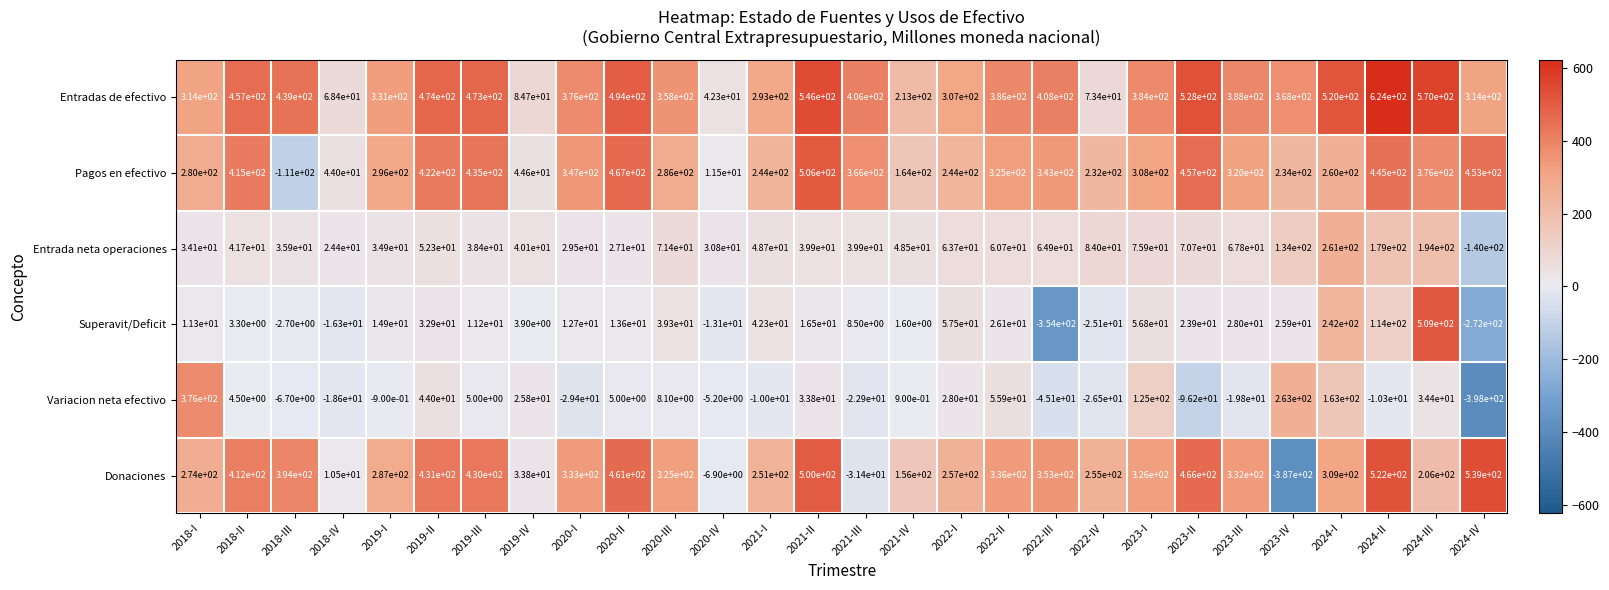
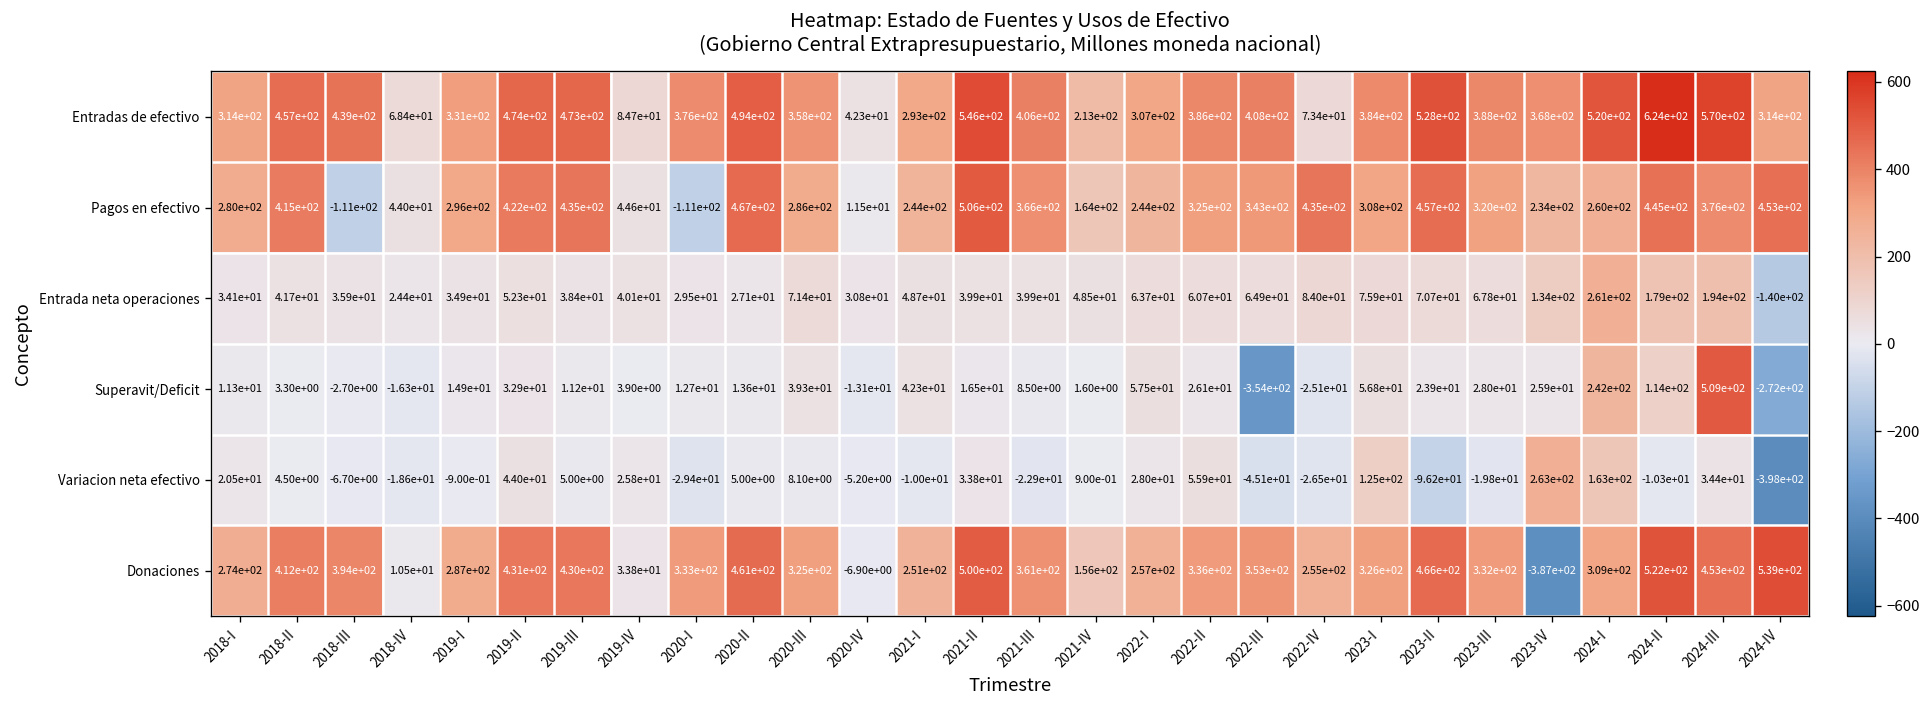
  {
    "Entradas de efectivo": {
      "2018-I": "3.14e+02",
      "2018-II": "4.57e+02",
      "2018-III": "4.39e+02",
      "2018-IV": "6.84e+01",
      "2019-I": "3.31e+02",
      "2019-II": "4.74e+02",
      "2019-III": "4.73e+02",
      "2019-IV": "8.47e+01",
      "2020-I": "3.76e+02",
      "2020-II": "4.94e+02",
      "2020-III": "3.58e+02",
      "2020-IV": "4.23e+01",
      "2021-I": "2.93e+02",
      "2021-II": "5.46e+02",
      "2021-III": "4.06e+02",
      "2021-IV": "2.13e+02",
      "2022-I": "3.07e+02",
      "2022-II": "3.86e+02",
      "2022-III": "4.08e+02",
      "2022-IV": "7.34e+01",
      "2023-I": "3.84e+02",
      "2023-II": "5.28e+02",
      "2023-III": "3.88e+02",
      "2023-IV": "3.68e+02",
      "2024-I": "5.20e+02",
      "2024-II": "6.24e+02",
      "2024-III": "5.70e+02",
      "2024-IV": "3.14e+02"
    },
    "Pagos en efectivo": {
      "2018-I": "2.80e+02",
      "2018-II": "4.15e+02",
      "2018-III": "-1.11e+02",
      "2018-IV": "4.40e+01",
      "2019-I": "2.96e+02",
      "2019-II": "4.22e+02",
      "2019-III": "4.35e+02",
      "2019-IV": "4.46e+01",
-     "2020-I": "3.47e+02",
+     "2020-I": "-1.11e+02",
      "2020-II": "4.67e+02",
      "2020-III": "2.86e+02",
      "2020-IV": "1.15e+01",
      "2021-I": "2.44e+02",
      "2021-II": "5.06e+02",
      "2021-III": "3.66e+02",
      "2021-IV": "1.64e+02",
      "2022-I": "2.44e+02",
      "2022-II": "3.25e+02",
      "2022-III": "3.43e+02",
-     "2022-IV": "2.32e+02",
+     "2022-IV": "4.35e+02",
      "2023-I": "3.08e+02",
      "2023-II": "4.57e+02",
      "2023-III": "3.20e+02",
      "2023-IV": "2.34e+02",
      "2024-I": "2.60e+02",
      "2024-II": "4.45e+02",
      "2024-III": "3.76e+02",
      "2024-IV": "4.53e+02"
    },
    "Entrada neta operaciones": {
      "2018-I": "3.41e+01",
      "2018-II": "4.17e+01",
      "2018-III": "3.59e+01",
      "2018-IV": "2.44e+01",
      "2019-I": "3.49e+01",
      "2019-II": "5.23e+01",
      "2019-III": "3.84e+01",
      "2019-IV": "4.01e+01",
      "2020-I": "2.95e+01",
      "2020-II": "2.71e+01",
      "2020-III": "7.14e+01",
      "2020-IV": "3.08e+01",
      "2021-I": "4.87e+01",
      "2021-II": "3.99e+01",
      "2021-III": "3.99e+01",
      "2021-IV": "4.85e+01",
      "2022-I": "6.37e+01",
      "2022-II": "6.07e+01",
      "2022-III": "6.49e+01",
      "2022-IV": "8.40e+01",
      "2023-I": "7.59e+01",
      "2023-II": "7.07e+01",
      "2023-III": "6.78e+01",
      "2023-IV": "1.34e+02",
      "2024-I": "2.61e+02",
      "2024-II": "1.79e+02",
      "2024-III": "1.94e+02",
      "2024-IV": "-1.40e+02"
    },
    "Superavit/Deficit": {
      "2018-I": "1.13e+01",
      "2018-II": "3.30e+00",
      "2018-III": "-2.70e+00",
      "2018-IV": "-1.63e+01",
      "2019-I": "1.49e+01",
      "2019-II": "3.29e+01",
      "2019-III": "1.12e+01",
      "2019-IV": "3.90e+00",
      "2020-I": "1.27e+01",
      "2020-II": "1.36e+01",
      "2020-III": "3.93e+01",
      "2020-IV": "-1.31e+01",
      "2021-I": "4.23e+01",
      "2021-II": "1.65e+01",
      "2021-III": "8.50e+00",
      "2021-IV": "1.60e+00",
      "2022-I": "5.75e+01",
      "2022-II": "2.61e+01",
      "2022-III": "-3.54e+02",
      "2022-IV": "-2.51e+01",
      "2023-I": "5.68e+01",
      "2023-II": "2.39e+01",
      "2023-III": "2.80e+01",
      "2023-IV": "2.59e+01",
      "2024-I": "2.42e+02",
      "2024-II": "1.14e+02",
      "2024-III": "5.09e+02",
      "2024-IV": "-2.72e+02"
    },
    "Variacion neta efectivo": {
-     "2018-I": "3.76e+02",
+     "2018-I": "2.05e+01",
      "2018-II": "4.50e+00",
      "2018-III": "-6.70e+00",
      "2018-IV": "-1.86e+01",
      "2019-I": "-9.00e-01",
      "2019-II": "4.40e+01",
      "2019-III": "5.00e+00",
      "2019-IV": "2.58e+01",
      "2020-I": "-2.94e+01",
      "2020-II": "5.00e+00",
      "2020-III": "8.10e+00",
      "2020-IV": "-5.20e+00",
      "2021-I": "-1.00e+01",
      "2021-II": "3.38e+01",
      "2021-III": "-2.29e+01",
      "2021-IV": "9.00e-01",
      "2022-I": "2.80e+01",
      "2022-II": "5.59e+01",
      "2022-III": "-4.51e+01",
      "2022-IV": "-2.65e+01",
      "2023-I": "1.25e+02",
      "2023-II": "-9.62e+01",
      "2023-III": "-1.98e+01",
      "2023-IV": "2.63e+02",
      "2024-I": "1.63e+02",
      "2024-II": "-1.03e+01",
      "2024-III": "3.44e+01",
      "2024-IV": "-3.98e+02"
    },
    "Donaciones": {
      "2018-I": "2.74e+02",
      "2018-II": "4.12e+02",
      "2018-III": "3.94e+02",
      "2018-IV": "1.05e+01",
      "2019-I": "2.87e+02",
      "2019-II": "4.31e+02",
      "2019-III": "4.30e+02",
      "2019-IV": "3.38e+01",
      "2020-I": "3.33e+02",
      "2020-II": "4.61e+02",
      "2020-III": "3.25e+02",
      "2020-IV": "-6.90e+00",
      "2021-I": "2.51e+02",
      "2021-II": "5.00e+02",
-     "2021-III": "-3.14e+01",
+     "2021-III": "3.61e+02",
      "2021-IV": "1.56e+02",
      "2022-I": "2.57e+02",
      "2022-II": "3.36e+02",
      "2022-III": "3.53e+02",
      "2022-IV": "2.55e+02",
      "2023-I": "3.26e+02",
      "2023-II": "4.66e+02",
      "2023-III": "3.32e+02",
      "2023-IV": "-3.87e+02",
      "2024-I": "3.09e+02",
      "2024-II": "5.22e+02",
-     "2024-III": "2.06e+02",
+     "2024-III": "4.53e+02",
      "2024-IV": "5.39e+02"
    }
  }
